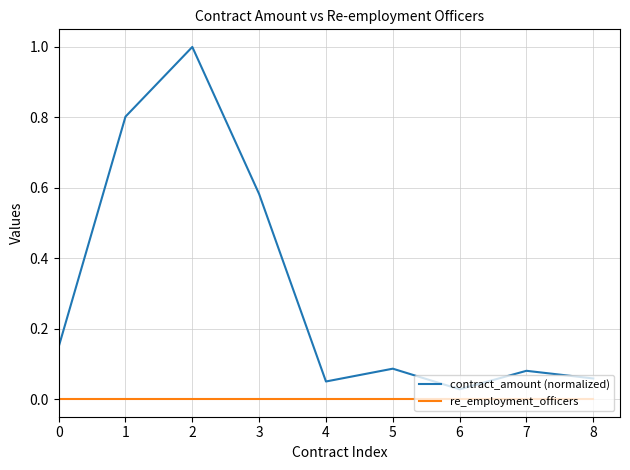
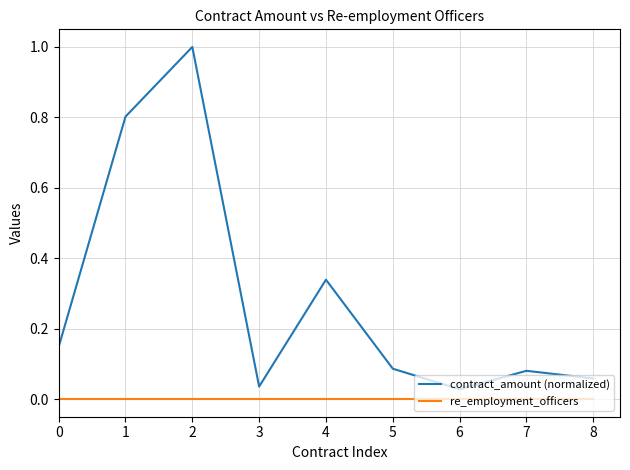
  {
    "contract_amount (normalized)": {
      "0": 0.15,
      "1": 0.80,
      "2": 1.00,
-     "3": 0.58,
-     "4": 0.05,
+     "3": 0.04,
+     "4": 0.34,
      "5": 0.09,
      "7": 0.08
    },
    "re_employment_officers": {
      "0": 0.00,
      "1": 0.00,
      "2": 0.00,
      "3": 0.00,
      "4": 0.00,
      "5": 0.00
    }
  }
